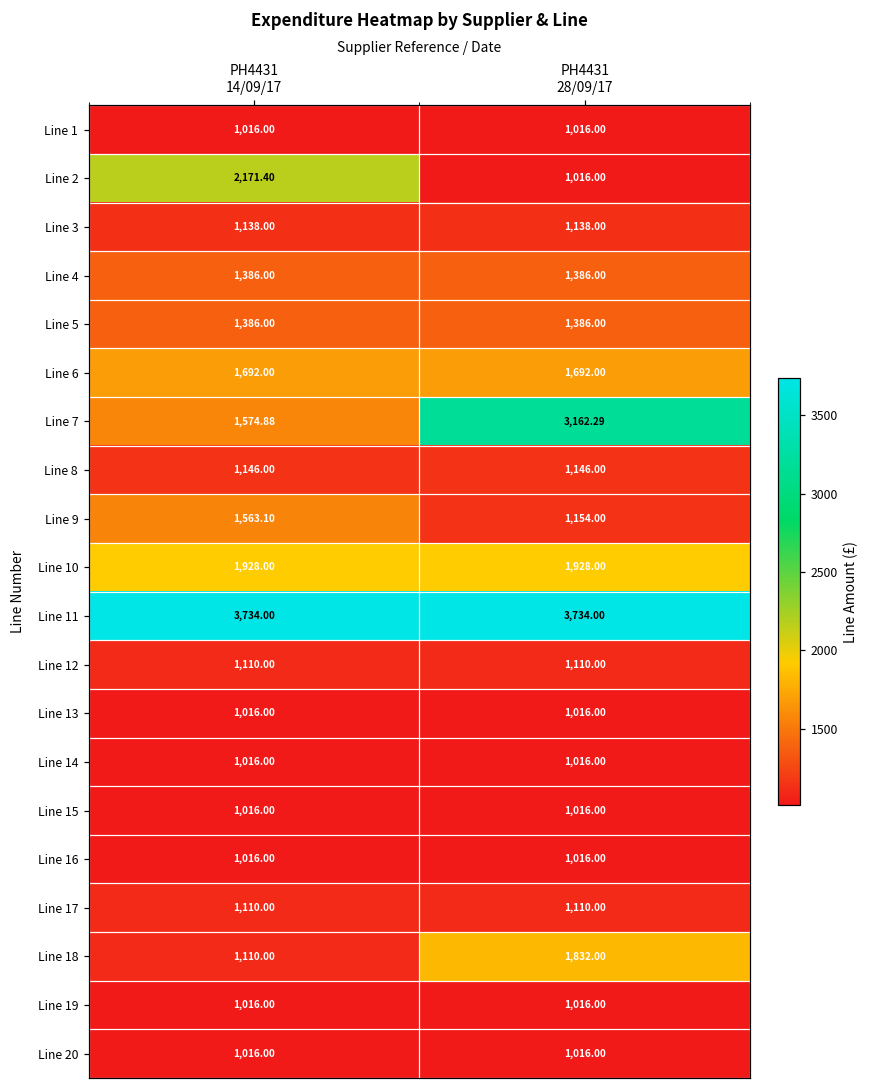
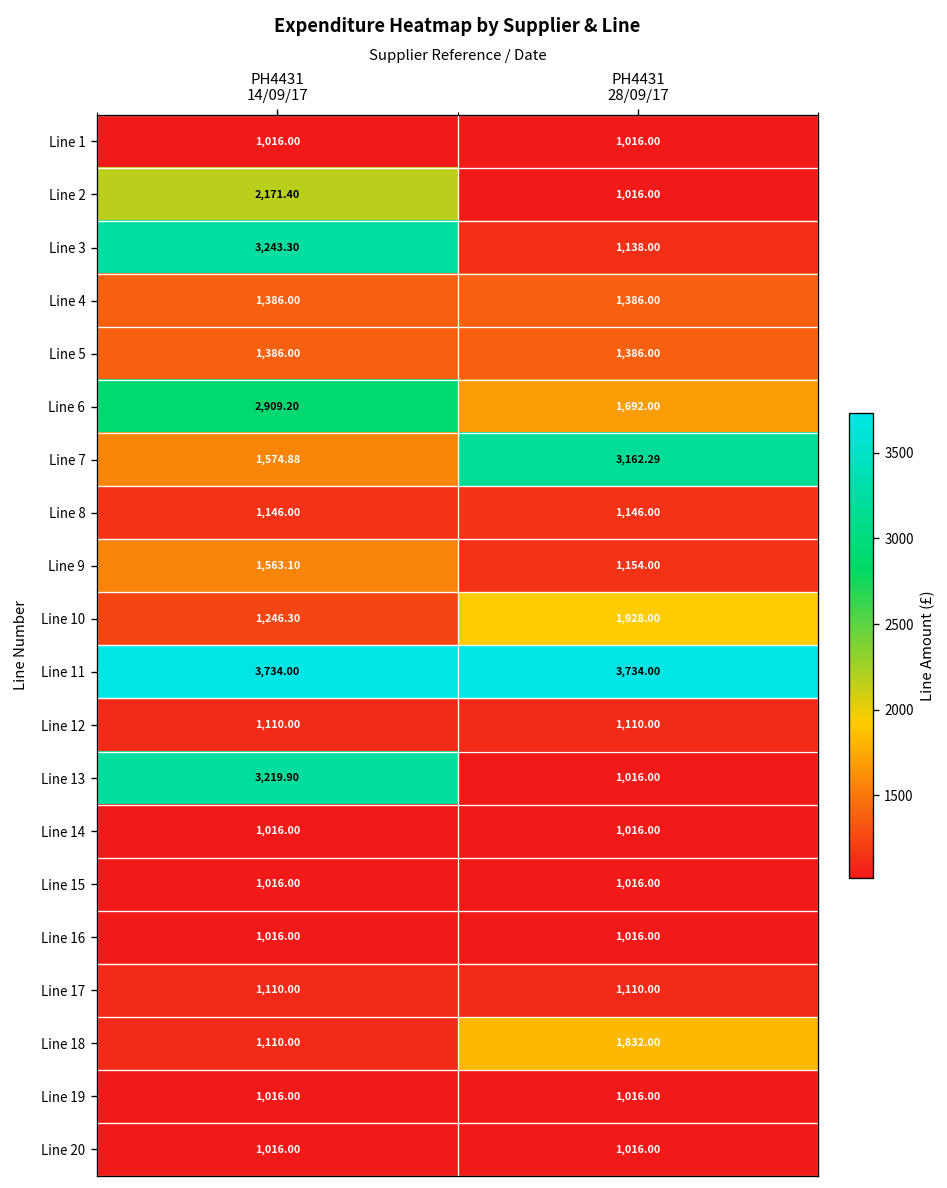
  {
    "Line 1": {
      "PH4431 14/09/17": "1,016.00",
      "PH4431 28/09/17": "1,016.00"
    },
    "Line 2": {
      "PH4431 14/09/17": "2,171.40",
      "PH4431 28/09/17": "1,016.00"
    },
    "Line 3": {
-     "PH4431 14/09/17": "1,138.00",
+     "PH4431 14/09/17": "3,243.30",
      "PH4431 28/09/17": "1,138.00"
    },
    "Line 4": {
      "PH4431 14/09/17": "1,386.00",
      "PH4431 28/09/17": "1,386.00"
    },
    "Line 5": {
      "PH4431 14/09/17": "1,386.00",
      "PH4431 28/09/17": "1,386.00"
    },
    "Line 6": {
-     "PH4431 14/09/17": "1,692.00",
+     "PH4431 14/09/17": "2,909.20",
      "PH4431 28/09/17": "1,692.00"
    },
    "Line 7": {
      "PH4431 14/09/17": "1,574.88",
      "PH4431 28/09/17": "3,162.29"
    },
    "Line 8": {
      "PH4431 14/09/17": "1,146.00",
      "PH4431 28/09/17": "1,146.00"
    },
    "Line 9": {
      "PH4431 14/09/17": "1,563.10",
      "PH4431 28/09/17": "1,154.00"
    },
    "Line 10": {
-     "PH4431 14/09/17": "1,928.00",
+     "PH4431 14/09/17": "1,246.30",
      "PH4431 28/09/17": "1,928.00"
    },
    "Line 11": {
      "PH4431 14/09/17": "3,734.00",
      "PH4431 28/09/17": "3,734.00"
    },
    "Line 12": {
      "PH4431 14/09/17": "1,110.00",
      "PH4431 28/09/17": "1,110.00"
    },
    "Line 13": {
-     "PH4431 14/09/17": "1,016.00",
+     "PH4431 14/09/17": "3,219.90",
      "PH4431 28/09/17": "1,016.00"
    },
    "Line 14": {
      "PH4431 14/09/17": "1,016.00",
      "PH4431 28/09/17": "1,016.00"
    },
    "Line 15": {
      "PH4431 14/09/17": "1,016.00",
      "PH4431 28/09/17": "1,016.00"
    },
    "Line 16": {
      "PH4431 14/09/17": "1,016.00",
      "PH4431 28/09/17": "1,016.00"
    },
    "Line 17": {
      "PH4431 14/09/17": "1,110.00",
      "PH4431 28/09/17": "1,110.00"
    },
    "Line 18": {
      "PH4431 14/09/17": "1,110.00",
      "PH4431 28/09/17": "1,832.00"
    },
    "Line 19": {
      "PH4431 14/09/17": "1,016.00",
      "PH4431 28/09/17": "1,016.00"
    },
    "Line 20": {
      "PH4431 14/09/17": "1,016.00",
      "PH4431 28/09/17": "1,016.00"
    }
  }
